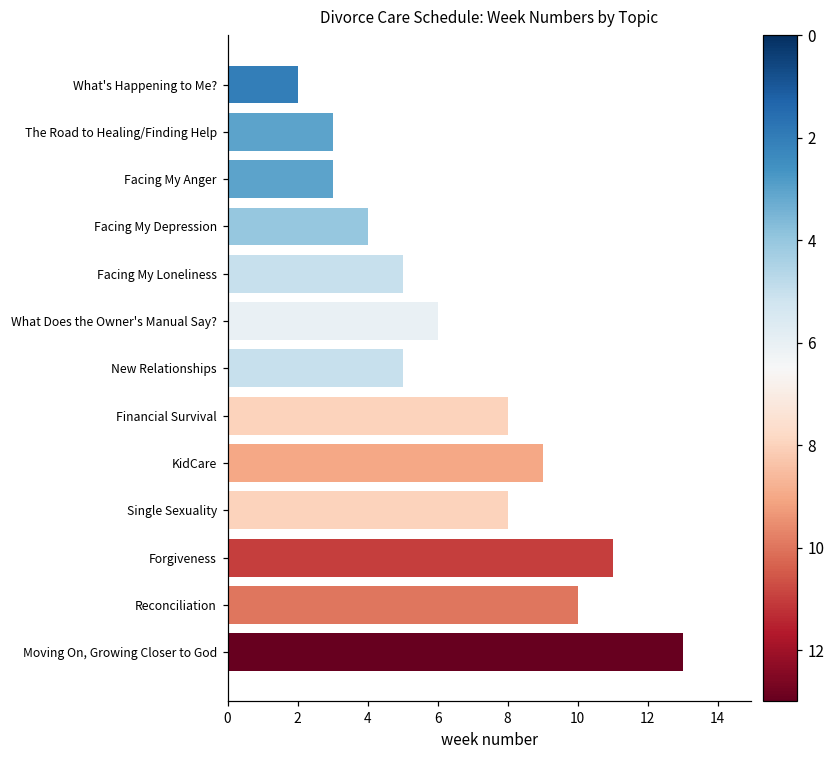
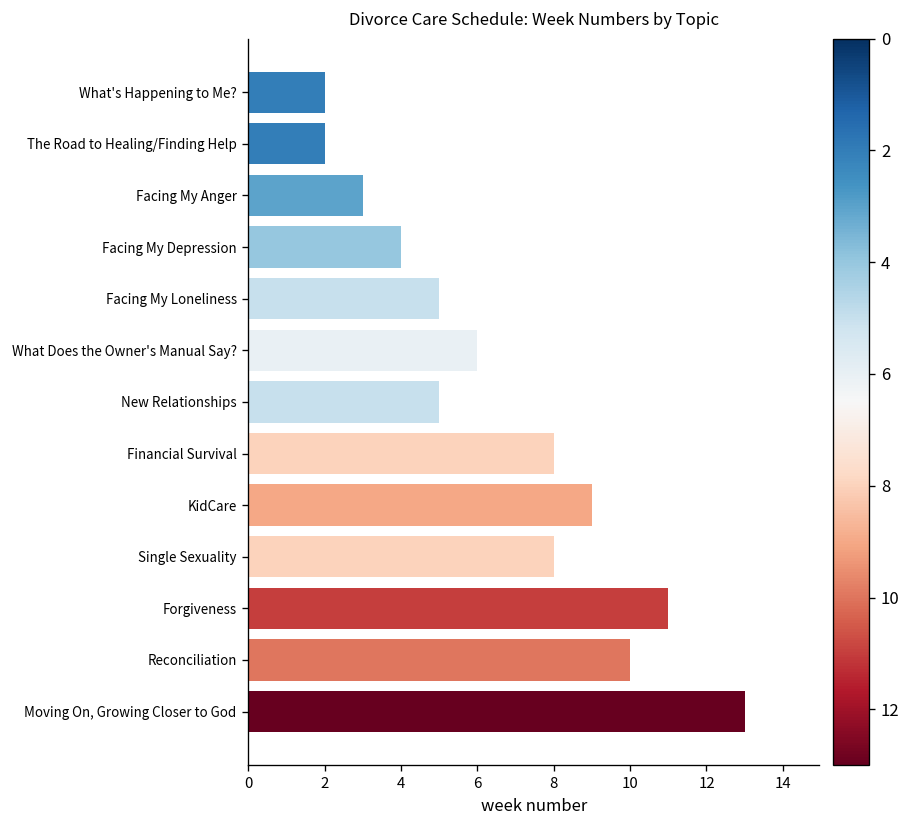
  {
    "What's Happening to Me?": 2,
-   "The Road to Healing/Finding Help": 3,
+   "The Road to Healing/Finding Help": 2,
    "Facing My Anger": 3,
    "Facing My Depression": 4,
    "Facing My Loneliness": 5,
    "What Does the Owner's Manual Say?": 6,
    "New Relationships": 5,
    "Financial Survival": 8,
    "KidCare": 9,
    "Single Sexuality": 8,
    "Forgiveness": 11,
    "Reconciliation": 10,
    "Moving On, Growing Closer to God": 13
  }
